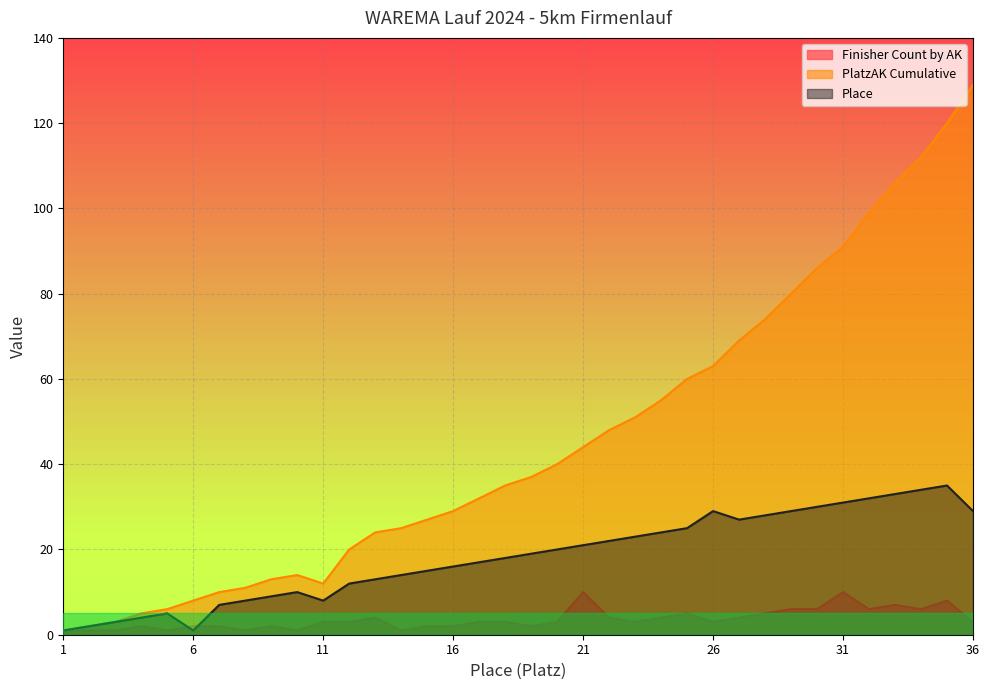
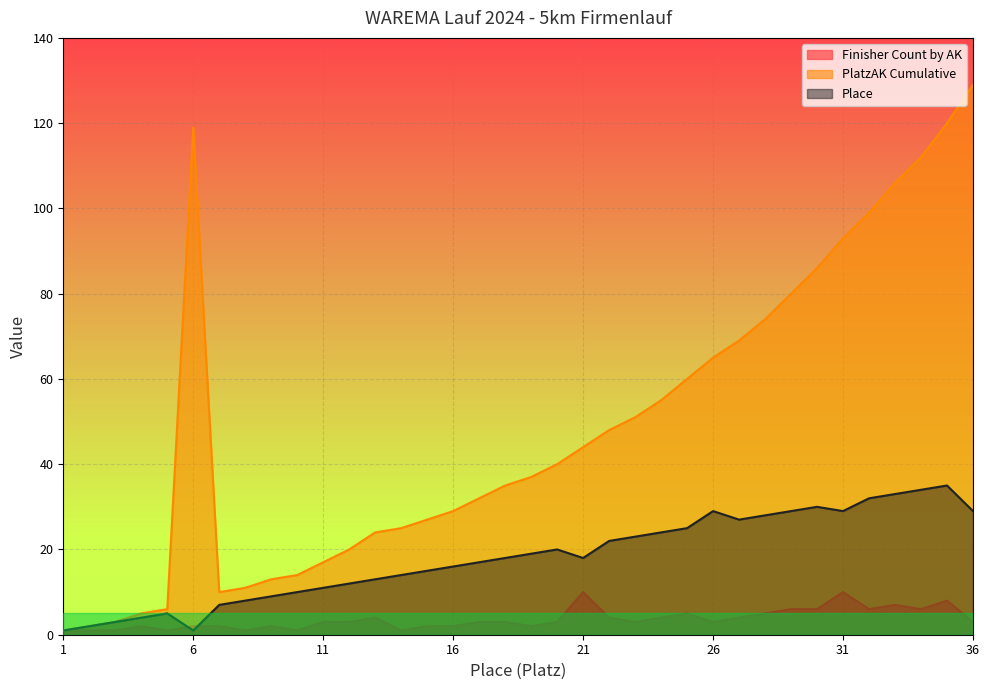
  {
    "Finisher Count by AK": {
      "21": 10,
      "31": 10
    },
    "PlatzAK Cumulative": {
-     "6": 8,
-     "11": 12,
+     "6": 119,
+     "11": 17,
      "16": 29,
      "21": 44,
-     "26": 63,
-     "31": 91,
+     "26": 65,
+     "31": 93,
      "36": 129
    },
    "Place": {
-     "11": 8,
+     "11": 11,
      "16": 16,
-     "21": 21,
+     "21": 18,
      "26": 29,
-     "31": 31,
+     "31": 29,
      "36": 29
    }
  }
